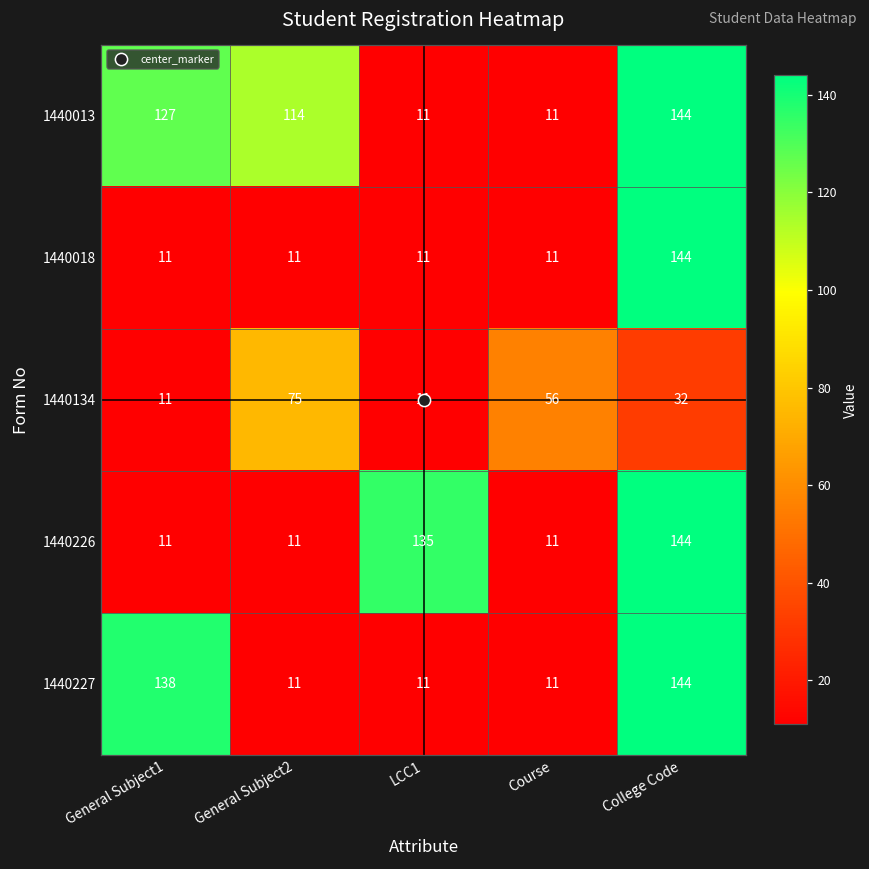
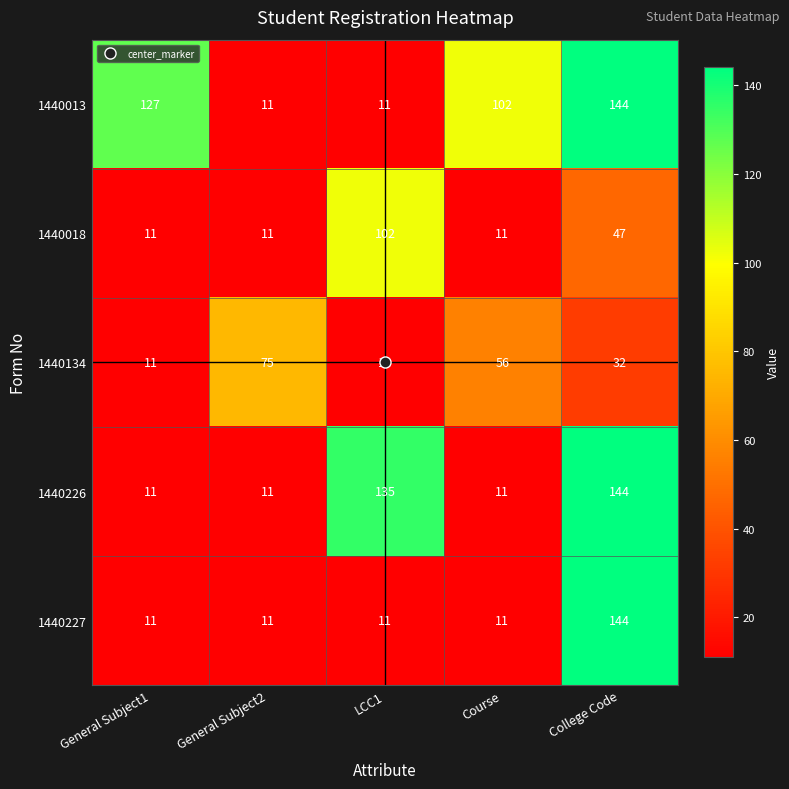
  {
    "1440013": {
      "General Subject1": 127,
-     "General Subject2": 114,
+     "General Subject2": 11,
      "LCC1": 11,
-     "Course": 11,
+     "Course": 102,
      "College Code": 144
    },
    "1440018": {
      "General Subject1": 11,
      "General Subject2": 11,
-     "LCC1": 11,
+     "LCC1": 102,
      "Course": 11,
-     "College Code": 144
+     "College Code": 47
    },
    "1440134": {
      "General Subject1": 11,
      "General Subject2": 75,
      "Course": 56,
      "College Code": 32
    },
    "1440226": {
      "General Subject1": 11,
      "General Subject2": 11,
      "LCC1": 135,
      "Course": 11,
      "College Code": 144
    },
    "1440227": {
-     "General Subject1": 138,
+     "General Subject1": 11,
      "General Subject2": 11,
      "LCC1": 11,
      "Course": 11,
      "College Code": 144
    }
  }
